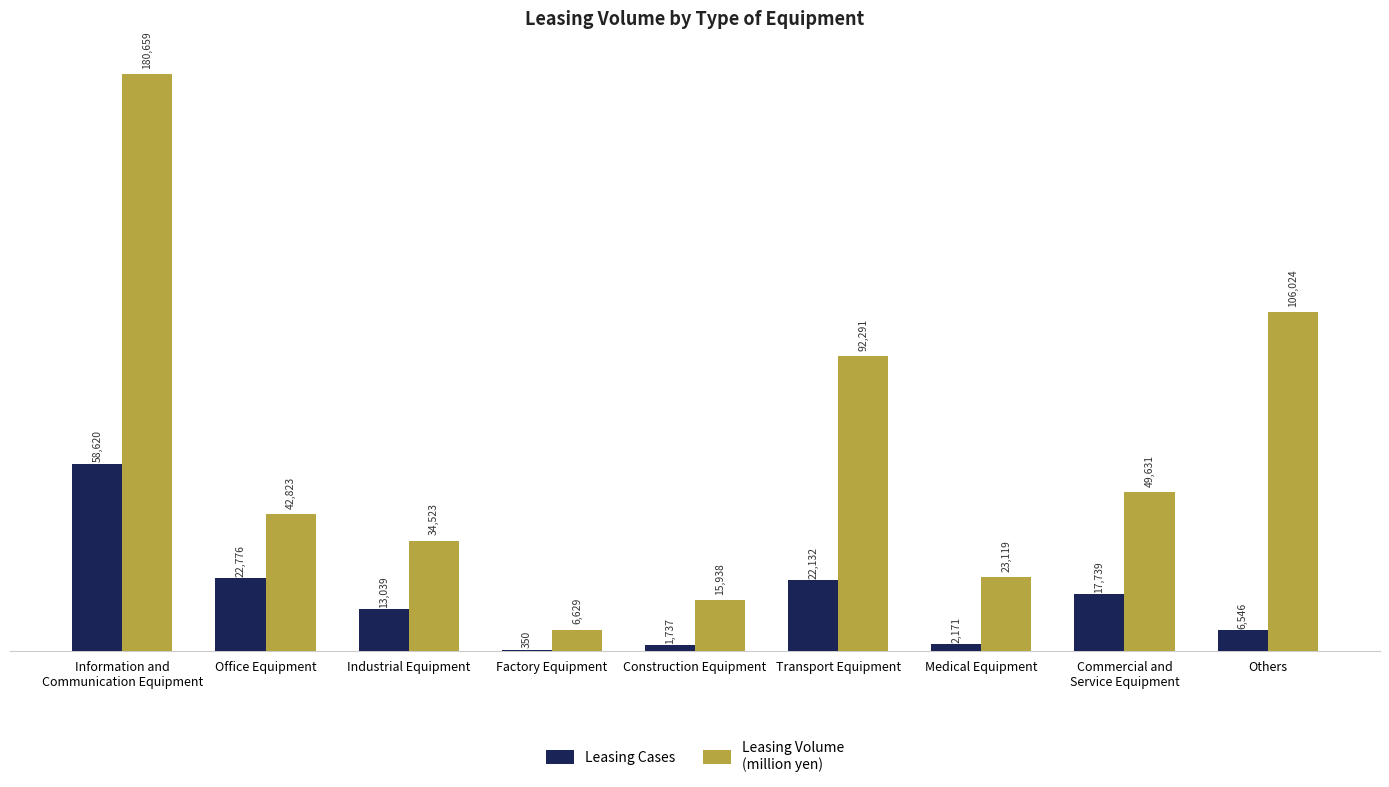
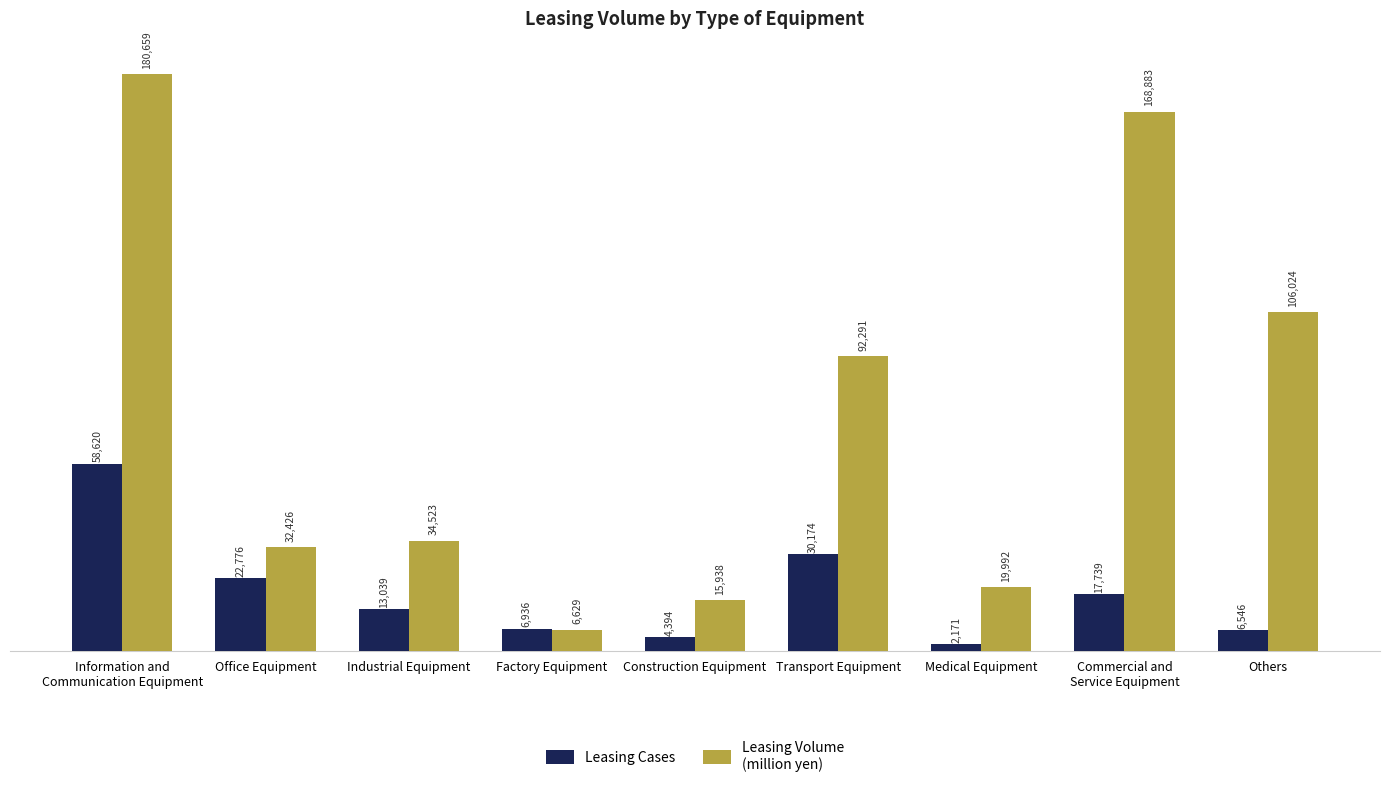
  {
    "Leasing Cases": {
      "Information and Communication Equipment": "58,620",
      "Office Equipment": "22,776",
      "Industrial Equipment": "13,039",
-     "Factory Equipment": "350",
-     "Construction Equipment": "1,737",
-     "Transport Equipment": "22,132",
+     "Factory Equipment": "6,936",
+     "Construction Equipment": "4,394",
+     "Transport Equipment": "30,174",
      "Medical Equipment": "2,171",
      "Commercial and Service Equipment": "17,739",
      "Others": "6,546"
    },
    "Leasing Volume (million yen)": {
      "Information and Communication Equipment": "180,659",
-     "Office Equipment": "42,823",
+     "Office Equipment": "32,426",
      "Industrial Equipment": "34,523",
      "Factory Equipment": "6,629",
      "Construction Equipment": "15,938",
      "Transport Equipment": "92,291",
-     "Medical Equipment": "23,119",
-     "Commercial and Service Equipment": "49,631",
+     "Medical Equipment": "19,992",
+     "Commercial and Service Equipment": "168,883",
      "Others": "106,024"
    }
  }
